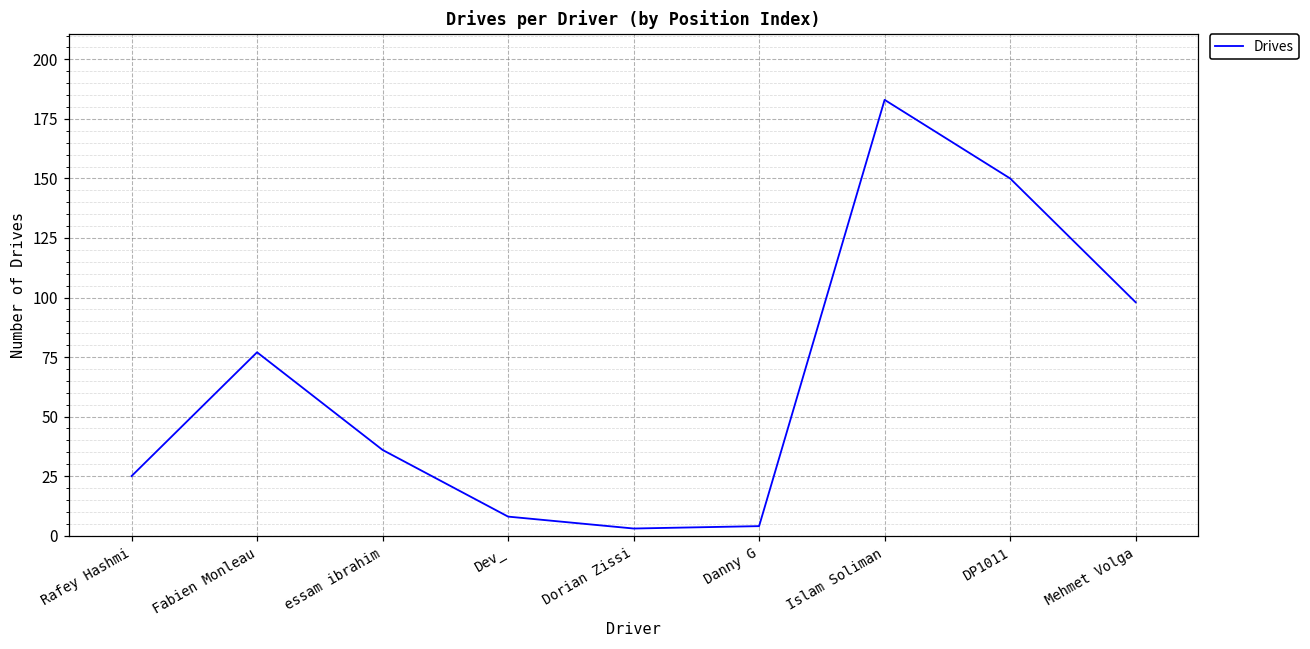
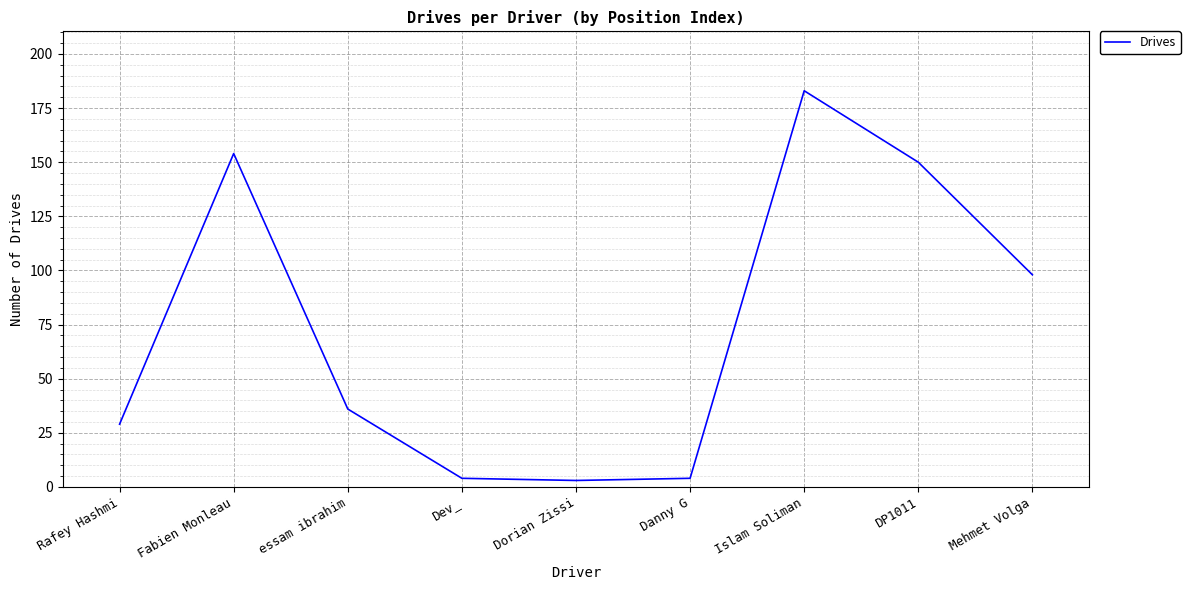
  {
-   "Rafey Hashmi": 25,
-   "Fabien Monleau": 77,
+   "Rafey Hashmi": 29,
+   "Fabien Monleau": 154,
    "essam ibrahim": 36,
-   "Dev_": 8,
+   "Dev_": 4,
    "Dorian Zissi": 3,
    "Danny G": 4,
    "Islam Soliman": 183,
    "DP1011": 150,
    "Mehmet Volga": 98
  }
